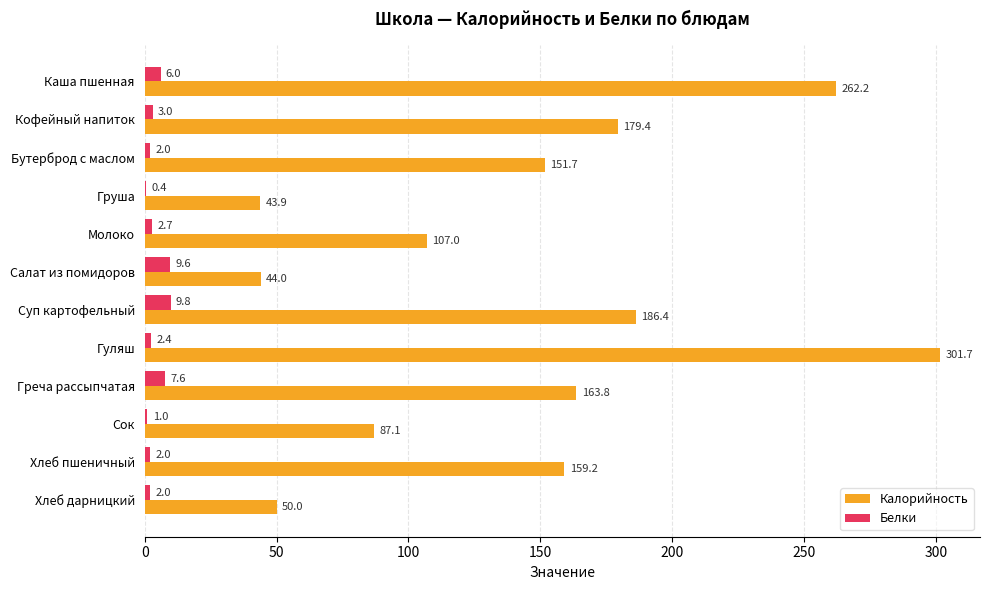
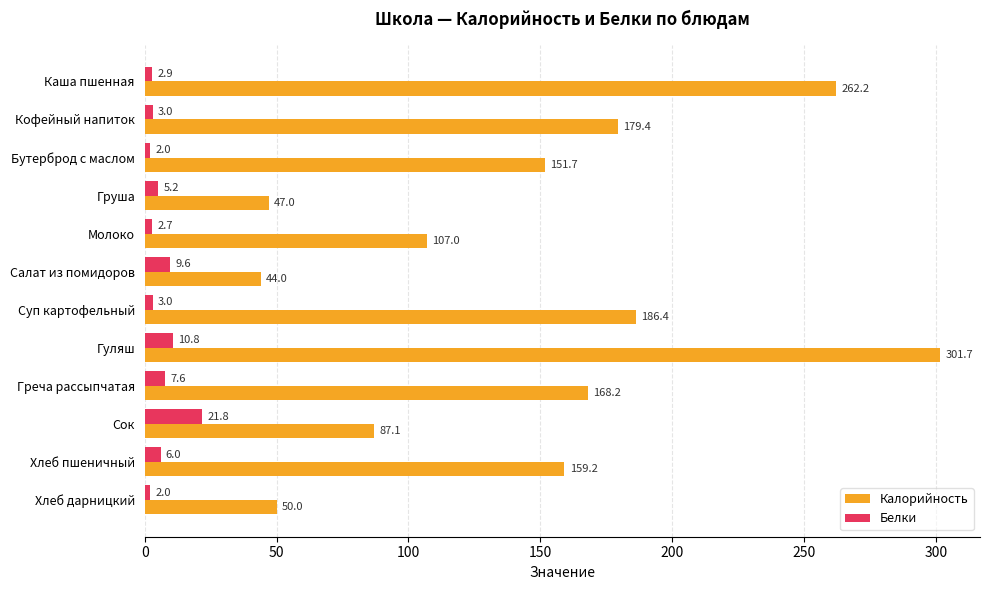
  {
    "Калорийность": {
      "Каша пшенная": 262.2,
      "Кофейный напиток": 179.4,
      "Бутерброд с маслом": 151.7,
-     "Груша": 43.9,
+     "Груша": 47.0,
      "Молоко": 107.0,
      "Салат из помидоров": 44.0,
      "Суп картофельный": 186.4,
      "Гуляш": 301.7,
-     "Греча рассыпчатая": 163.8,
+     "Греча рассыпчатая": 168.2,
      "Сок": 87.1,
      "Хлеб пшеничный": 159.2,
      "Хлеб дарницкий": 50.0
    },
    "Белки": {
-     "Каша пшенная": 6.0,
+     "Каша пшенная": 2.9,
      "Кофейный напиток": 3.0,
      "Бутерброд с маслом": 2.0,
-     "Груша": 0.4,
+     "Груша": 5.2,
      "Молоко": 2.7,
      "Салат из помидоров": 9.6,
-     "Суп картофельный": 9.8,
-     "Гуляш": 2.4,
+     "Суп картофельный": 3.0,
+     "Гуляш": 10.8,
      "Греча рассыпчатая": 7.6,
-     "Сок": 1.0,
-     "Хлеб пшеничный": 2.0,
+     "Сок": 21.8,
+     "Хлеб пшеничный": 6.0,
      "Хлеб дарницкий": 2.0
    }
  }
